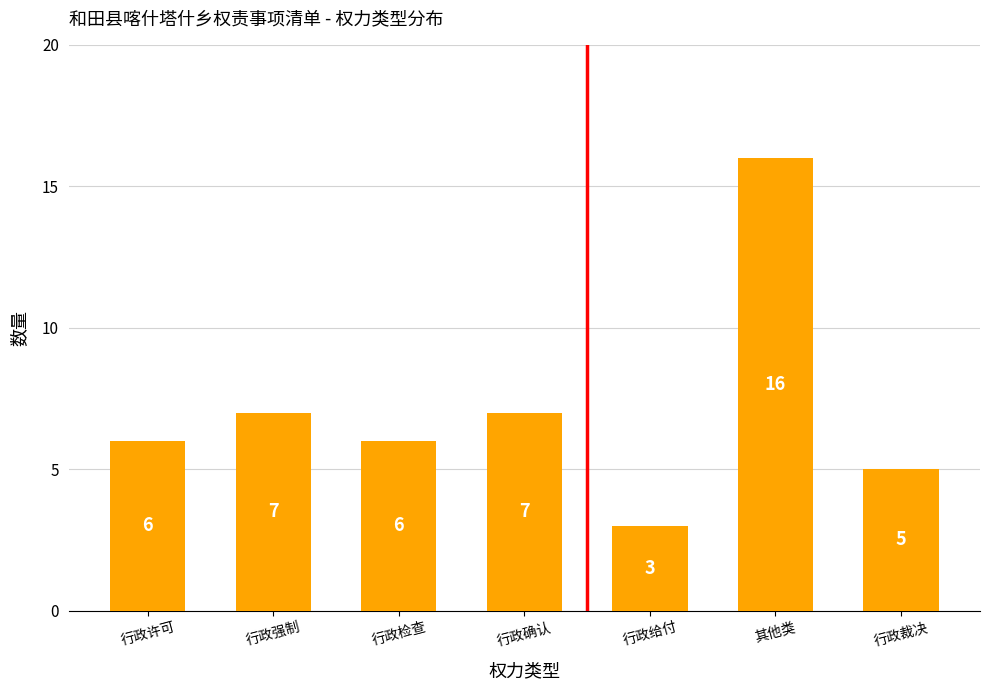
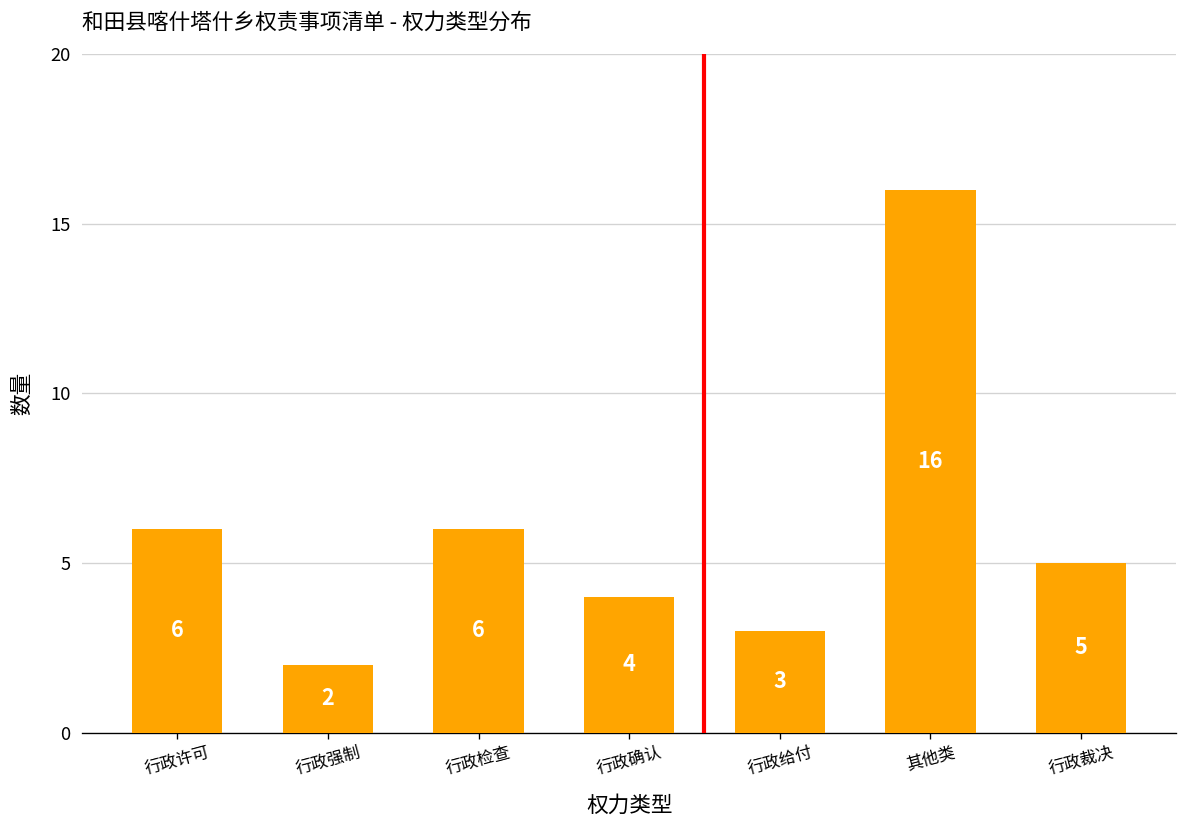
  {
    "行政许可": 6,
-   "行政强制": 7,
+   "行政强制": 2,
    "行政检查": 6,
-   "行政确认": 7,
+   "行政确认": 4,
    "行政给付": 3,
    "其他类": 16,
    "行政裁决": 5
  }
